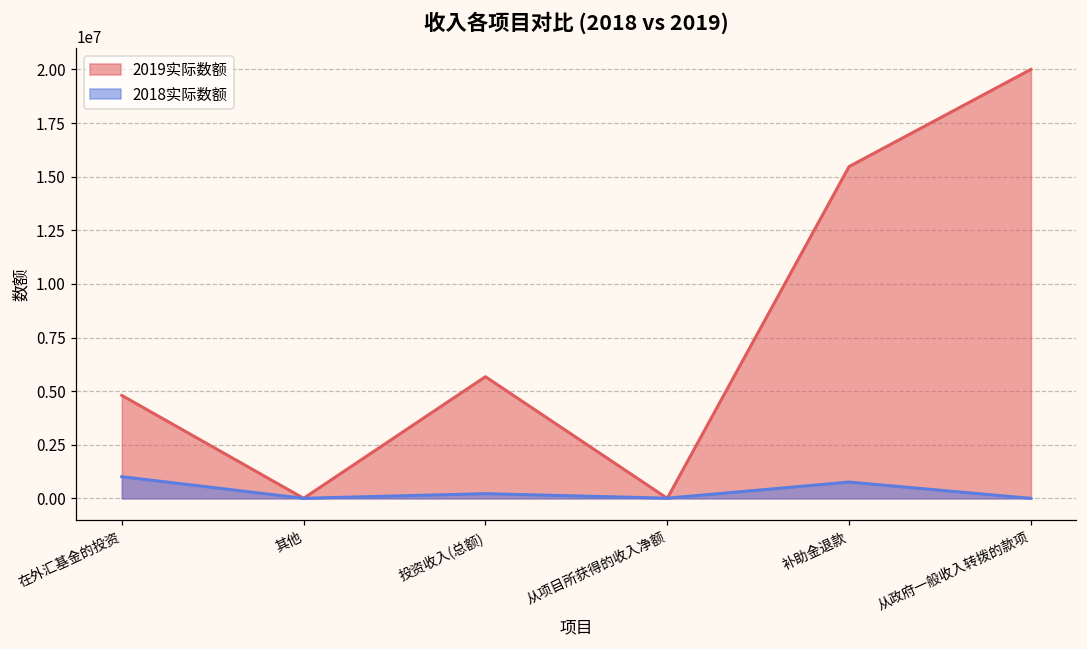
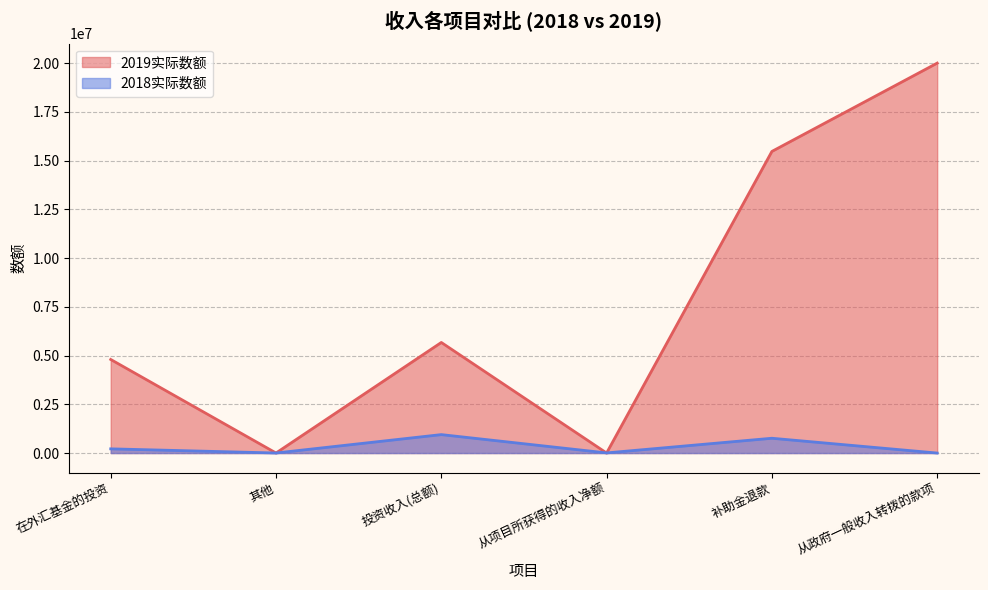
  {
    "2019实际数额": {
      "在外汇基金的投资": 4800000,
      "投资收入(总额)": 5700000,
      "补助金退款": 15500000,
      "从政府一般收入转拨的款项": 20000000
    },
    "2018实际数额": {
-     "在外汇基金的投资": 1000000,
-     "投资收入(总额)": 200000,
+     "在外汇基金的投资": 200000,
+     "投资收入(总额)": 900000,
      "补助金退款": 800000,
      "从政府一般收入转拨的款项": 0
    }
  }
